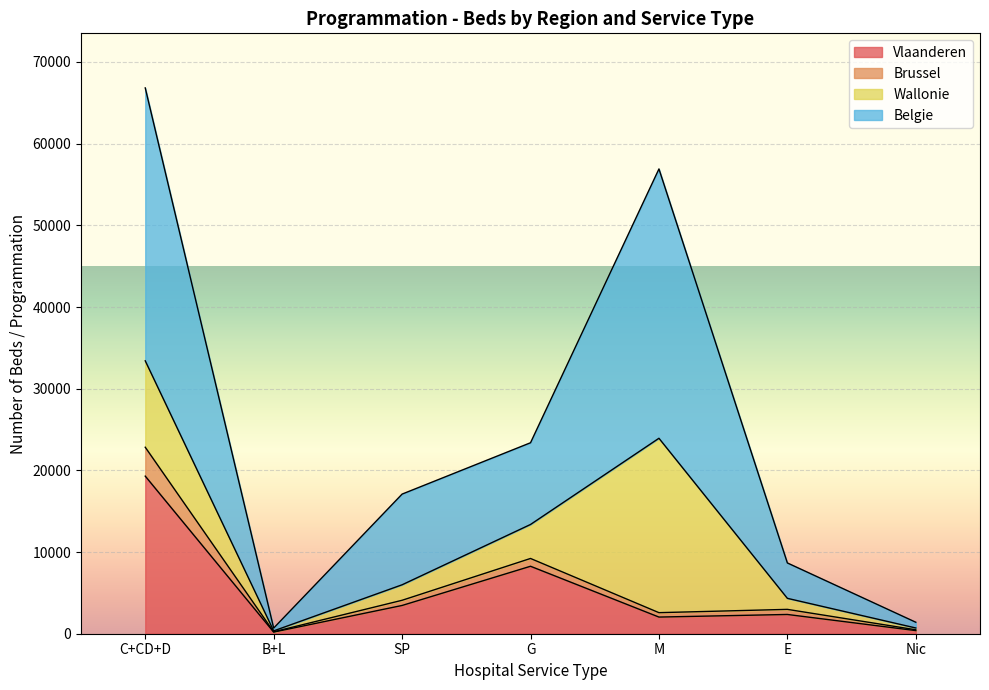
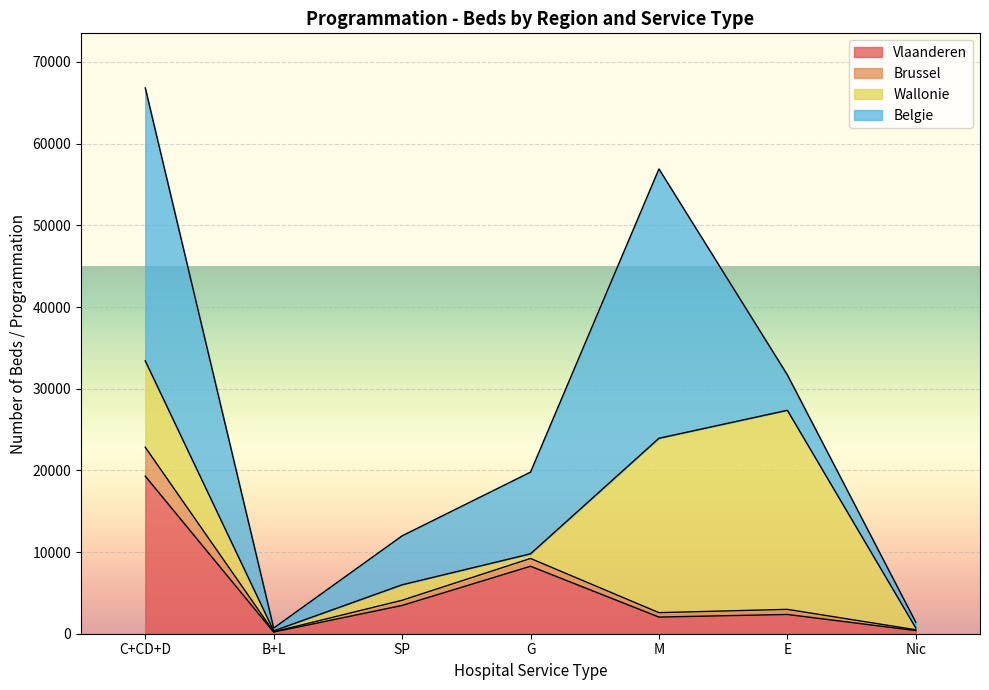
  {
    "Wallonie": {
      "C+CD+D": 11000,
      "SP": 2000,
-     "G": 4000,
+     "G": 1000,
      "M": 21000,
-     "E": 1000
+     "E": 24000
    },
    "Belgie": {
      "C+CD+D": 33000,
      "B+L": 0,
-     "SP": 11000,
+     "SP": 6000,
      "G": 10000,
      "M": 33000,
      "E": 4000,
      "Nic": 1000
    }
  }
